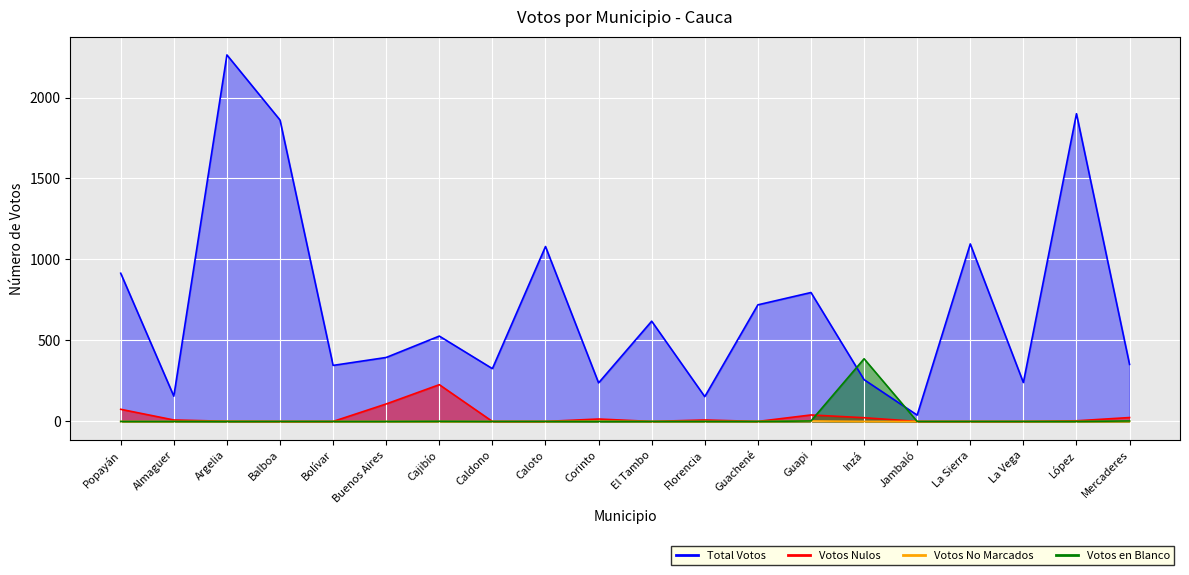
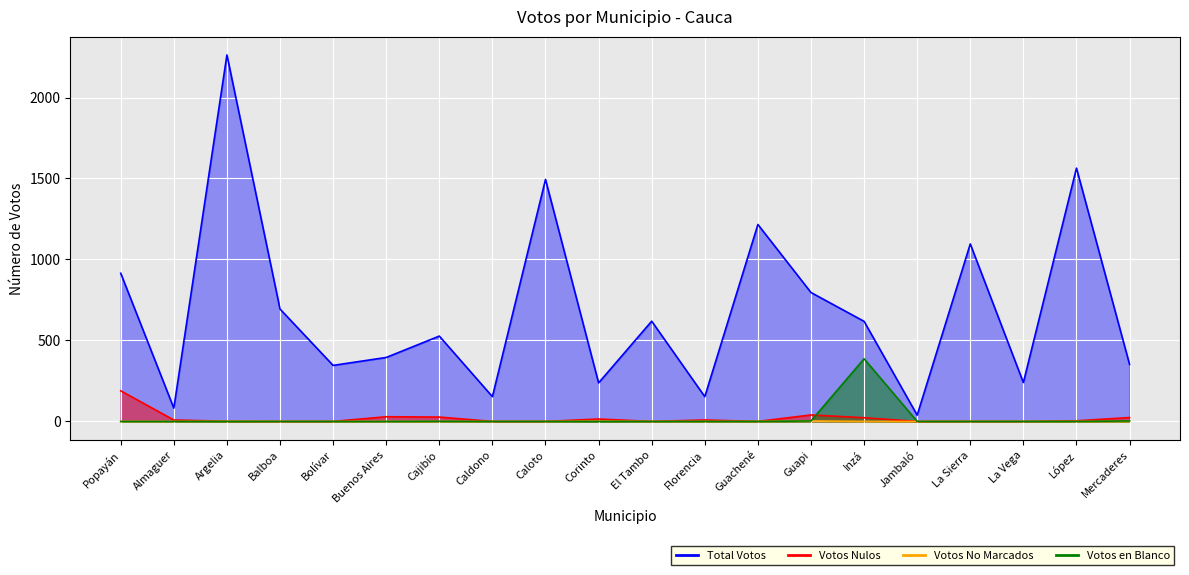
  {
    "Total Votos": {
      "Popayán": 920,
-     "Almaguer": 160,
+     "Almaguer": 80,
      "Argelia": 2260,
-     "Balboa": 1860,
+     "Balboa": 690,
      "Bolívar": 350,
      "Buenos Aires": 400,
      "Cajibío": 530,
-     "Caldono": 330,
-     "Caloto": 1080,
+     "Caldono": 150,
+     "Caloto": 1490,
      "Corinto": 240,
      "El Tambo": 620,
      "Florencia": 150,
-     "Guachené": 720,
+     "Guachené": 1220,
      "Guapi": 800,
-     "Inzá": 260,
+     "Inzá": 620,
      "Jambaló": 40,
      "La Sierra": 1100,
      "La Vega": 240,
-     "López": 1900,
+     "López": 1560,
      "Mercaderes": 350
    },
    "Votos Nulos": {
-     "Popayán": 80,
-     "Buenos Aires": 110,
-     "Cajibío": 230,
+     "Popayán": 190,
+     "Buenos Aires": 30,
+     "Cajibío": 30,
      "Guapi": 40,
      "Inzá": 20,
      "Mercaderes": 20
    },
    "Votos No Marcados": {
      "Inzá": 0
    },
    "Votos en Blanco": {
      "Inzá": 390
    }
  }
